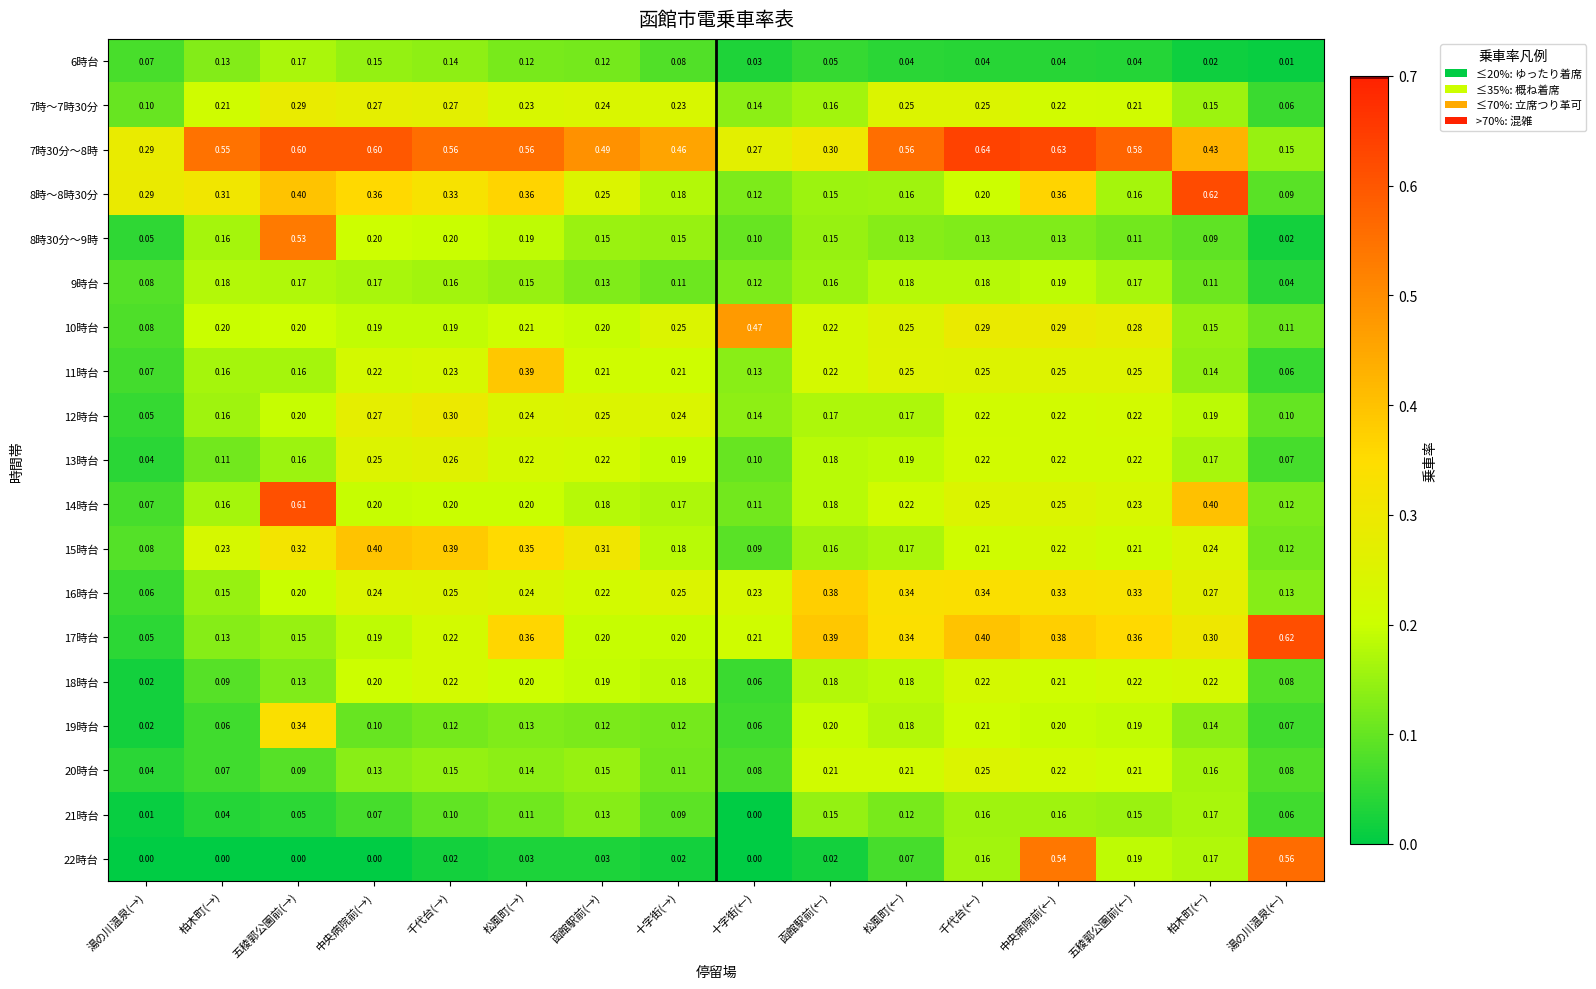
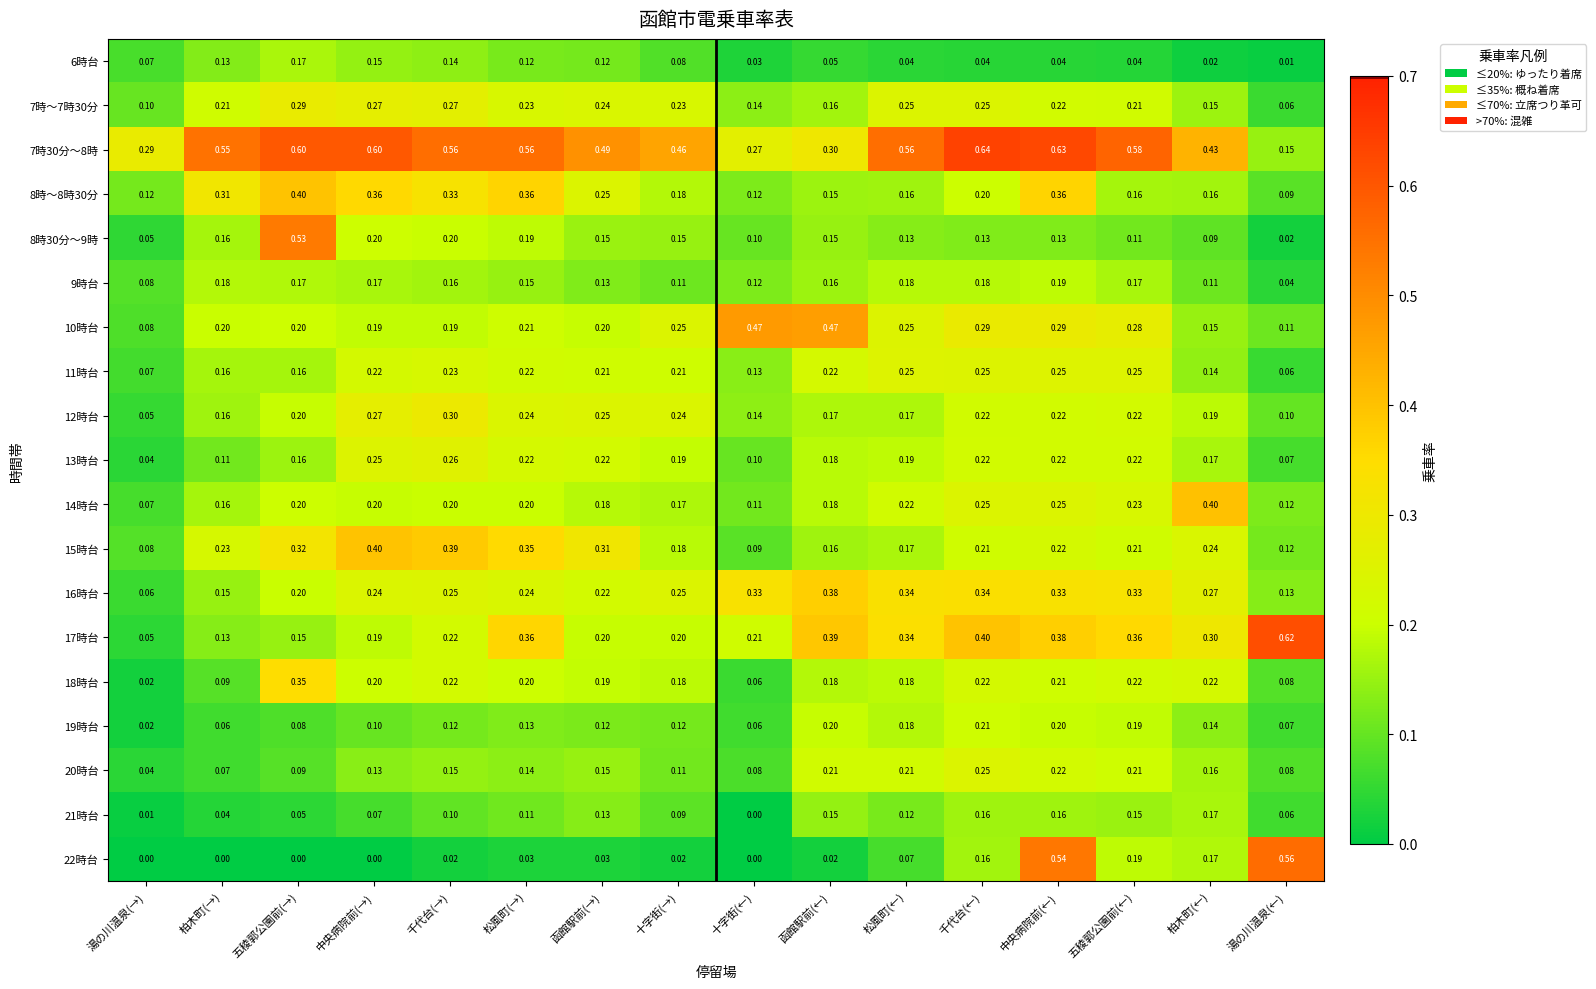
  {
    "8時～8時30分": {
-     "湯の川温泉(→)": 0.29,
+     "湯の川温泉(→)": 0.12,
      "柏木町(→)": 0.31,
      "五稜郭公園前(→)": 0.40,
      "中央病院前(→)": 0.36,
      "千代台(→)": 0.33,
      "松風町(→)": 0.36,
      "函館駅前(→)": 0.25,
      "十字街(→)": 0.18,
      "十字街(←)": 0.12,
      "函館駅前(←)": 0.15,
      "松風町(←)": 0.16,
      "千代台(←)": 0.20,
      "中央病院前(←)": 0.36,
      "五稜郭公園前(←)": 0.16,
-     "柏木町(←)": 0.62,
+     "柏木町(←)": 0.16,
      "湯の川温泉(←)": 0.09
    },
    "10時台": {
      "湯の川温泉(→)": 0.08,
      "柏木町(→)": 0.20,
      "五稜郭公園前(→)": 0.20,
      "中央病院前(→)": 0.19,
      "千代台(→)": 0.19,
      "松風町(→)": 0.21,
      "函館駅前(→)": 0.20,
      "十字街(→)": 0.25,
      "十字街(←)": 0.47,
-     "函館駅前(←)": 0.22,
+     "函館駅前(←)": 0.47,
      "松風町(←)": 0.25,
      "千代台(←)": 0.29,
      "中央病院前(←)": 0.29,
      "五稜郭公園前(←)": 0.28,
      "柏木町(←)": 0.15,
      "湯の川温泉(←)": 0.11
    },
    "11時台": {
      "湯の川温泉(→)": 0.07,
      "柏木町(→)": 0.16,
      "五稜郭公園前(→)": 0.16,
      "中央病院前(→)": 0.22,
      "千代台(→)": 0.23,
-     "松風町(→)": 0.39,
+     "松風町(→)": 0.22,
      "函館駅前(→)": 0.21,
      "十字街(→)": 0.21,
      "十字街(←)": 0.13,
      "函館駅前(←)": 0.22,
      "松風町(←)": 0.25,
      "千代台(←)": 0.25,
      "中央病院前(←)": 0.25,
      "五稜郭公園前(←)": 0.25,
      "柏木町(←)": 0.14,
      "湯の川温泉(←)": 0.06
    },
    "14時台": {
      "湯の川温泉(→)": 0.07,
      "柏木町(→)": 0.16,
-     "五稜郭公園前(→)": 0.61,
+     "五稜郭公園前(→)": 0.20,
      "中央病院前(→)": 0.20,
      "千代台(→)": 0.20,
      "松風町(→)": 0.20,
      "函館駅前(→)": 0.18,
      "十字街(→)": 0.17,
      "十字街(←)": 0.11,
      "函館駅前(←)": 0.18,
      "松風町(←)": 0.22,
      "千代台(←)": 0.25,
      "中央病院前(←)": 0.25,
      "五稜郭公園前(←)": 0.23,
      "柏木町(←)": 0.40,
      "湯の川温泉(←)": 0.12
    },
    "16時台": {
      "湯の川温泉(→)": 0.06,
      "柏木町(→)": 0.15,
      "五稜郭公園前(→)": 0.20,
      "中央病院前(→)": 0.24,
      "千代台(→)": 0.25,
      "松風町(→)": 0.24,
      "函館駅前(→)": 0.22,
      "十字街(→)": 0.25,
-     "十字街(←)": 0.23,
+     "十字街(←)": 0.33,
      "函館駅前(←)": 0.38,
      "松風町(←)": 0.34,
      "千代台(←)": 0.34,
      "中央病院前(←)": 0.33,
      "五稜郭公園前(←)": 0.33,
      "柏木町(←)": 0.27,
      "湯の川温泉(←)": 0.13
    },
    "18時台": {
      "湯の川温泉(→)": 0.02,
      "柏木町(→)": 0.09,
-     "五稜郭公園前(→)": 0.13,
+     "五稜郭公園前(→)": 0.35,
      "中央病院前(→)": 0.20,
      "千代台(→)": 0.22,
      "松風町(→)": 0.20,
      "函館駅前(→)": 0.19,
      "十字街(→)": 0.18,
      "十字街(←)": 0.06,
      "函館駅前(←)": 0.18,
      "松風町(←)": 0.18,
      "千代台(←)": 0.22,
      "中央病院前(←)": 0.21,
      "五稜郭公園前(←)": 0.22,
      "柏木町(←)": 0.22,
      "湯の川温泉(←)": 0.08
    },
    "19時台": {
      "湯の川温泉(→)": 0.02,
      "柏木町(→)": 0.06,
-     "五稜郭公園前(→)": 0.34,
+     "五稜郭公園前(→)": 0.08,
      "中央病院前(→)": 0.10,
      "千代台(→)": 0.12,
      "松風町(→)": 0.13,
      "函館駅前(→)": 0.12,
      "十字街(→)": 0.12,
      "十字街(←)": 0.06,
      "函館駅前(←)": 0.20,
      "松風町(←)": 0.18,
      "千代台(←)": 0.21,
      "中央病院前(←)": 0.20,
      "五稜郭公園前(←)": 0.19,
      "柏木町(←)": 0.14,
      "湯の川温泉(←)": 0.07
    }
  }
